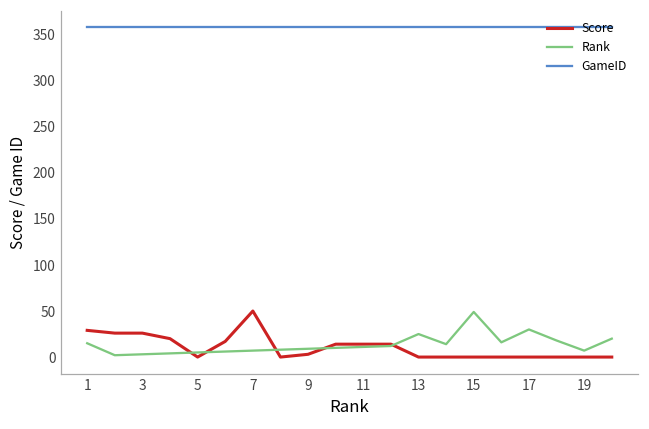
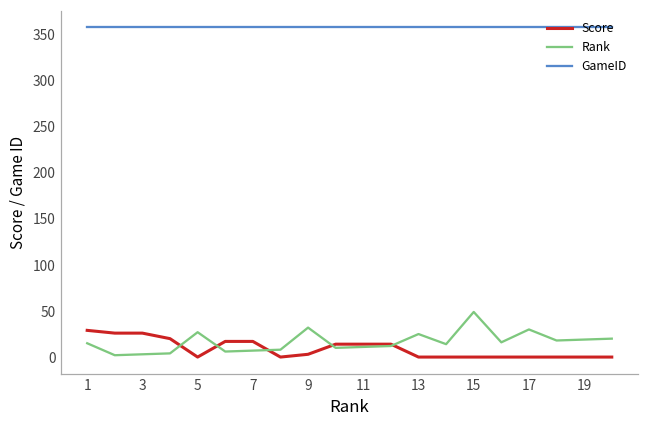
  {
    "Score": {
      "1": 30,
      "3": 30,
      "5": 0,
-     "7": 50,
+     "7": 20,
      "9": 0,
      "13": 0,
      "15": 0,
      "17": 0,
      "19": 0
    },
    "Rank": {
      "1": 20,
      "3": 0,
-     "5": 10,
+     "5": 30,
      "7": 10,
-     "9": 10,
+     "9": 30,
      "13": 30,
      "15": 50,
      "17": 30,
-     "19": 10
+     "19": 20
    },
    "GameID": {
      "1": 360,
      "3": 360,
      "5": 360,
      "7": 360,
      "9": 360,
      "11": 360,
      "13": 360,
      "15": 360,
      "17": 360,
      "19": 360
    }
  }
